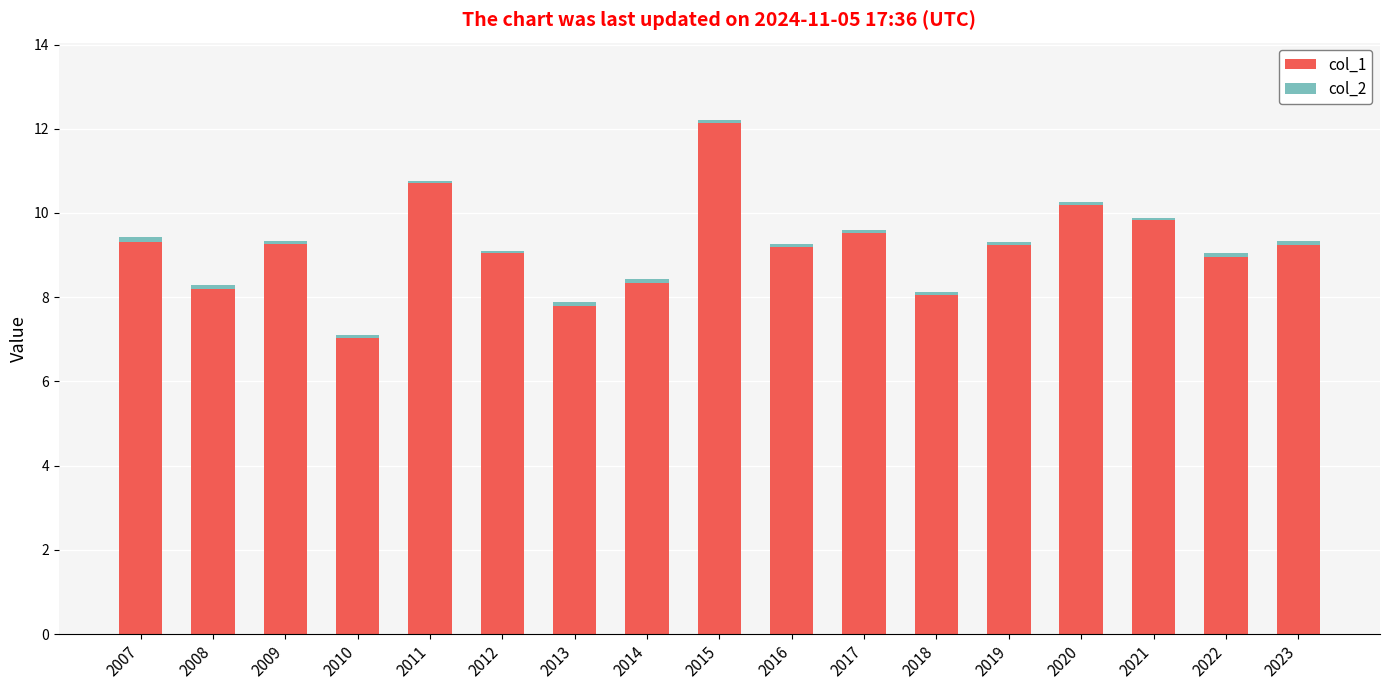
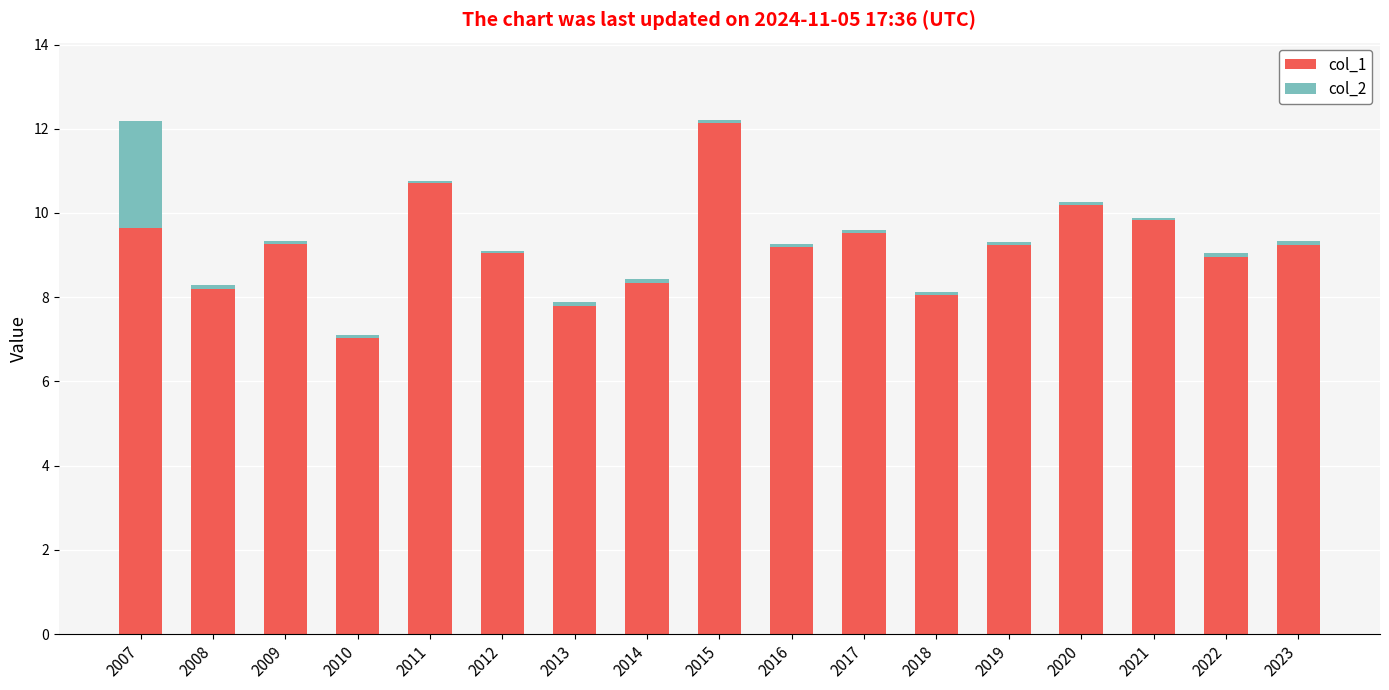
  {
    "col_1": {
-     "2007": 9.3,
+     "2007": 9.6,
      "2008": 8.2,
      "2009": 9.3,
      "2010": 7.0,
      "2011": 10.7,
      "2012": 9.1,
      "2013": 7.8,
      "2014": 8.3,
      "2015": 12.1,
      "2016": 9.2,
      "2017": 9.5,
      "2018": 8.0,
      "2019": 9.2,
      "2020": 10.2,
      "2021": 9.8,
      "2022": 9.0,
      "2023": 9.2
    },
    "col_2": {
-     "2007": 0.1,
+     "2007": 2.5,
      "2008": 0.1,
      "2009": 0.1,
      "2010": 0.1,
      "2013": 0.1,
      "2014": 0.1,
      "2015": 0.1,
      "2017": 0.1,
      "2018": 0.1,
      "2020": 0.1,
      "2021": 0.1,
      "2022": 0.1,
      "2023": 0.1
    }
  }
